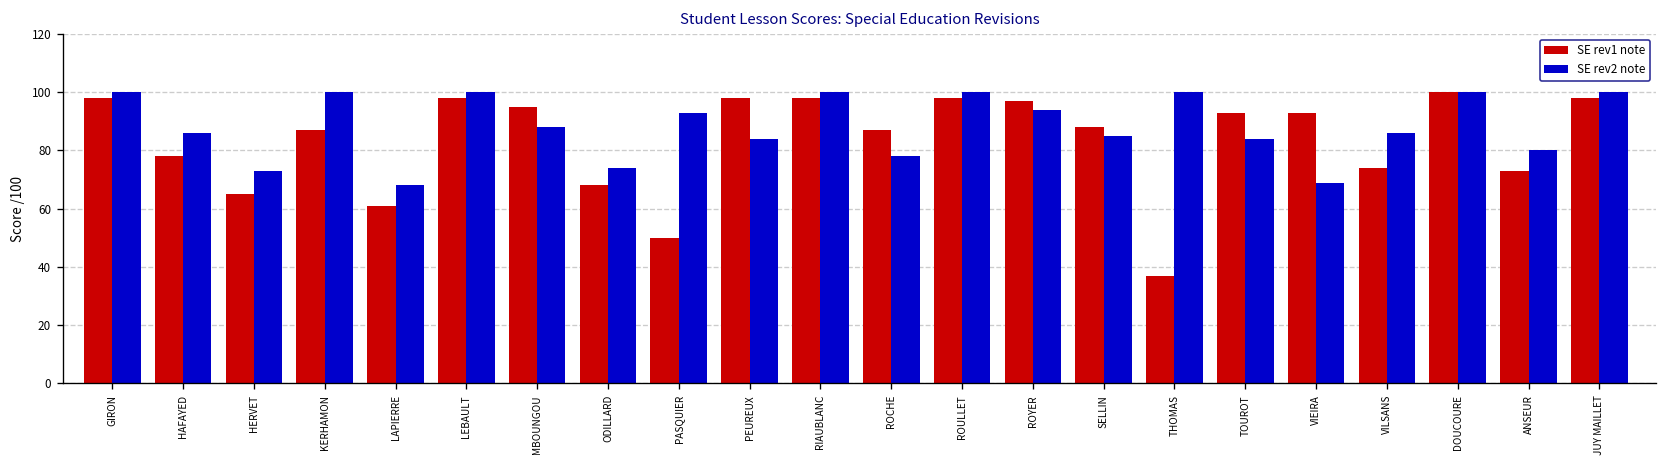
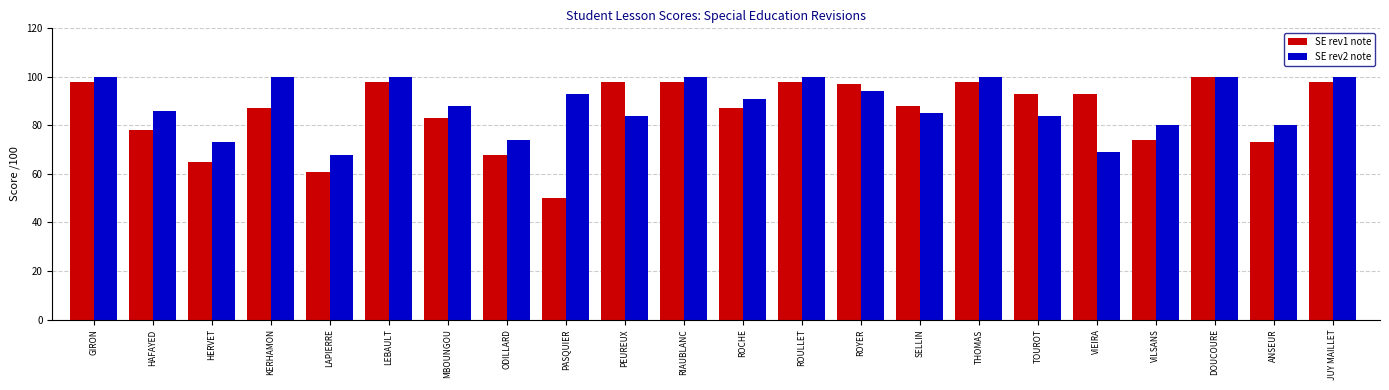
  {
    "SE rev1 note": {
      "GIRON": 98,
      "HAFAYED": 78,
      "HERVET": 65,
      "KERHAMON": 87,
      "LAPIERRE": 61,
      "LEBAULT": 98,
-     "MBOUNGOU": 95,
+     "MBOUNGOU": 83,
      "ODILLARD": 68,
      "PASQUIER": 50,
      "PEUREUX": 98,
      "RIAUBLANC": 98,
      "ROCHE": 87,
      "ROULLET": 98,
      "ROYER": 97,
      "SELLIN": 88,
-     "THOMAS": 37,
+     "THOMAS": 98,
      "TOUROT": 93,
      "VIEIRA": 93,
      "VILSANS": 74,
      "DOUCOURE": 100,
      "ANSEUR": 73,
      "JUY MAILLET": 98
    },
    "SE rev2 note": {
      "GIRON": 100,
      "HAFAYED": 86,
      "HERVET": 73,
      "KERHAMON": 100,
      "LAPIERRE": 68,
      "LEBAULT": 100,
      "MBOUNGOU": 88,
      "ODILLARD": 74,
      "PASQUIER": 93,
      "PEUREUX": 84,
      "RIAUBLANC": 100,
-     "ROCHE": 78,
+     "ROCHE": 91,
      "ROULLET": 100,
      "ROYER": 94,
      "SELLIN": 85,
      "THOMAS": 100,
      "TOUROT": 84,
      "VIEIRA": 69,
-     "VILSANS": 86,
+     "VILSANS": 80,
      "DOUCOURE": 100,
      "ANSEUR": 80,
      "JUY MAILLET": 100
    }
  }
